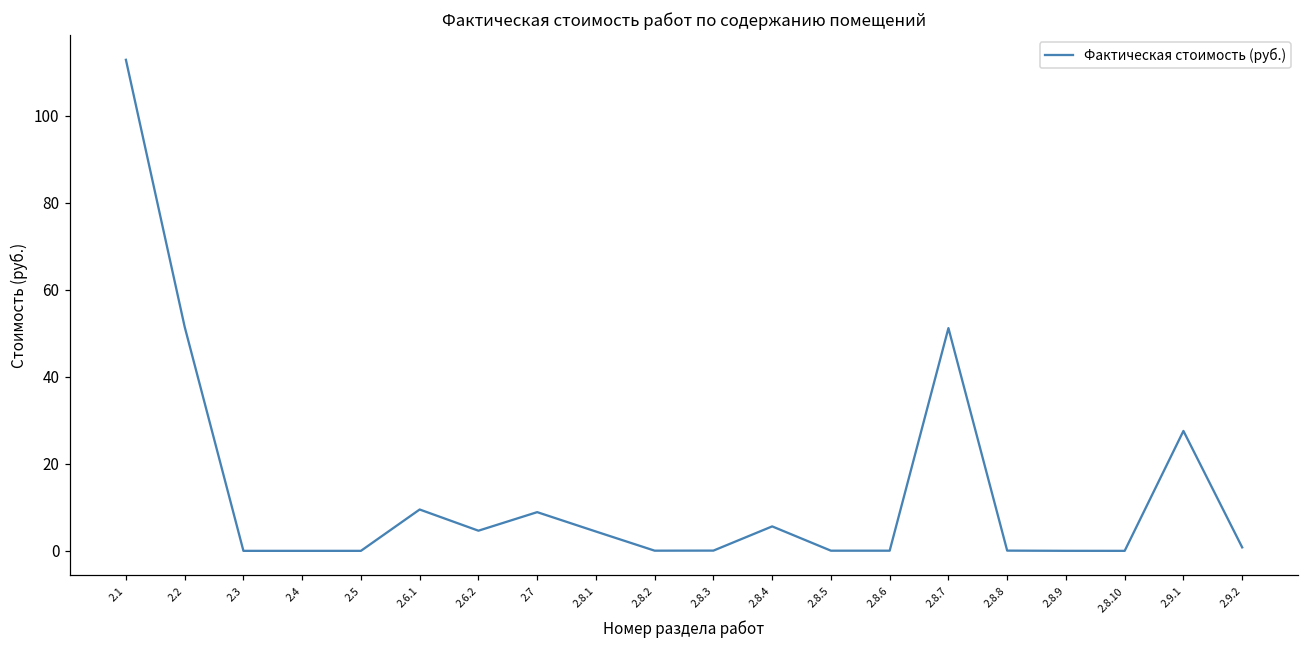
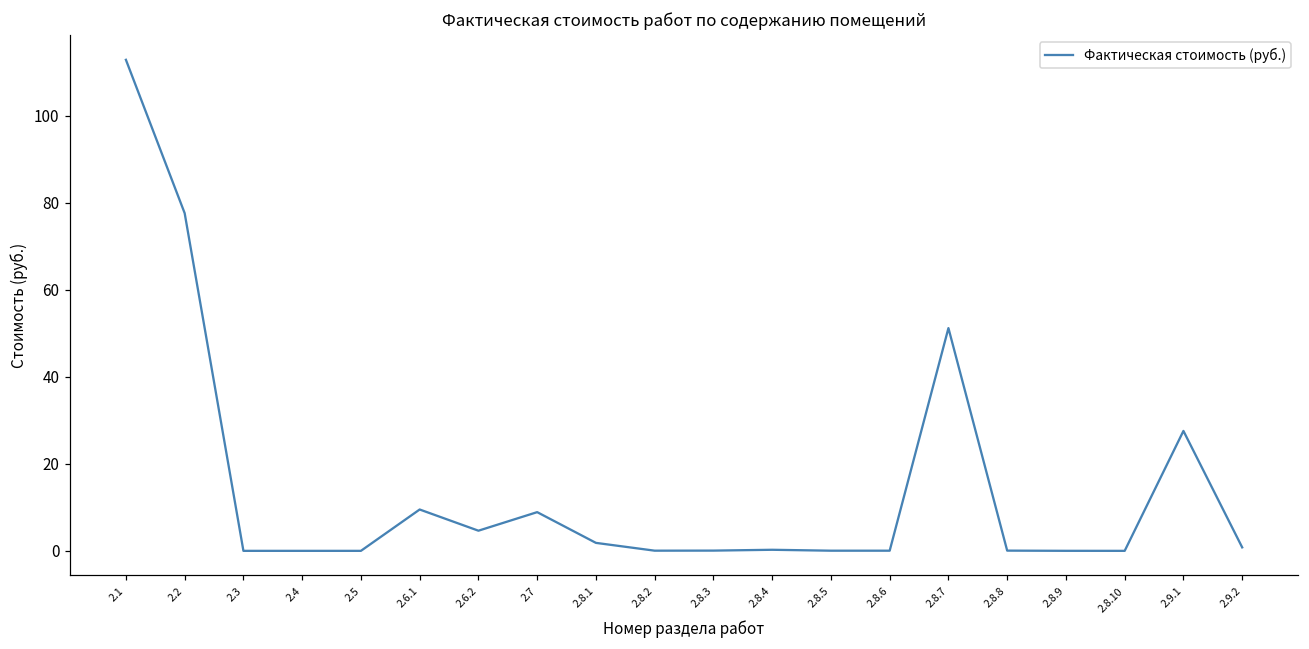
  {
    "2.1": 113,
-   "2.2": 51,
+   "2.2": 78,
    "2.3": 0,
    "2.4": 0,
    "2.5": 0,
    "2.6.1": 10,
    "2.6.2": 5,
    "2.7": 9,
-   "2.8.1": 4,
+   "2.8.1": 2,
    "2.8.2": 0,
    "2.8.3": 0,
-   "2.8.4": 6,
+   "2.8.4": 0,
    "2.8.5": 0,
    "2.8.6": 0,
    "2.8.7": 51,
    "2.8.8": 0,
    "2.8.9": 0,
    "2.8.10": 0,
    "2.9.1": 28,
    "2.9.2": 1
  }
